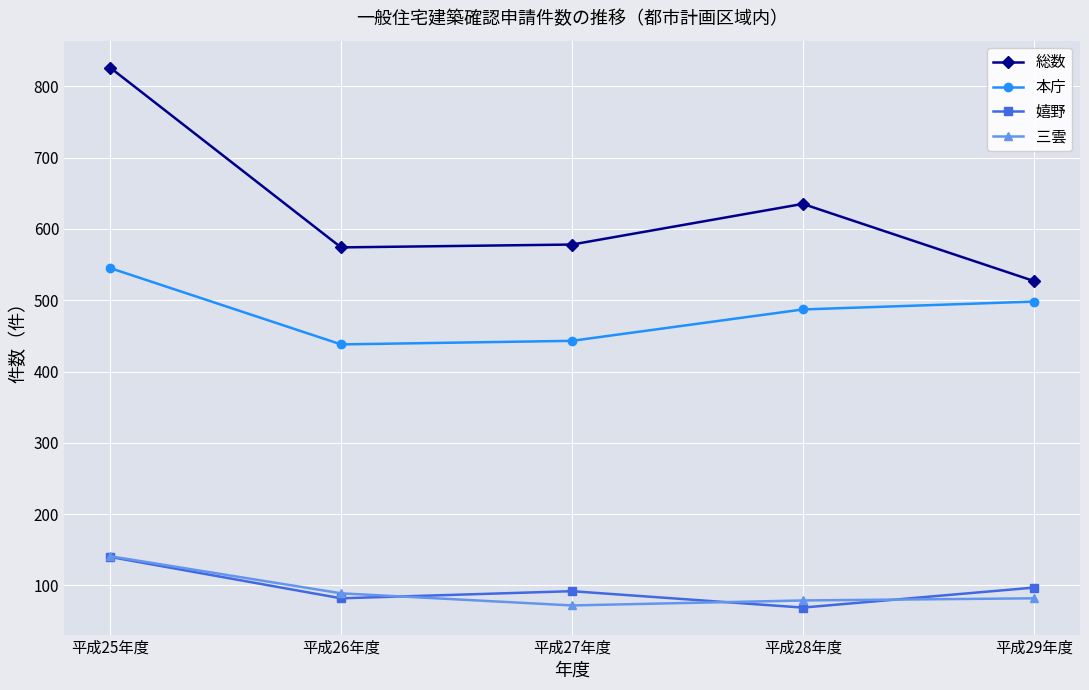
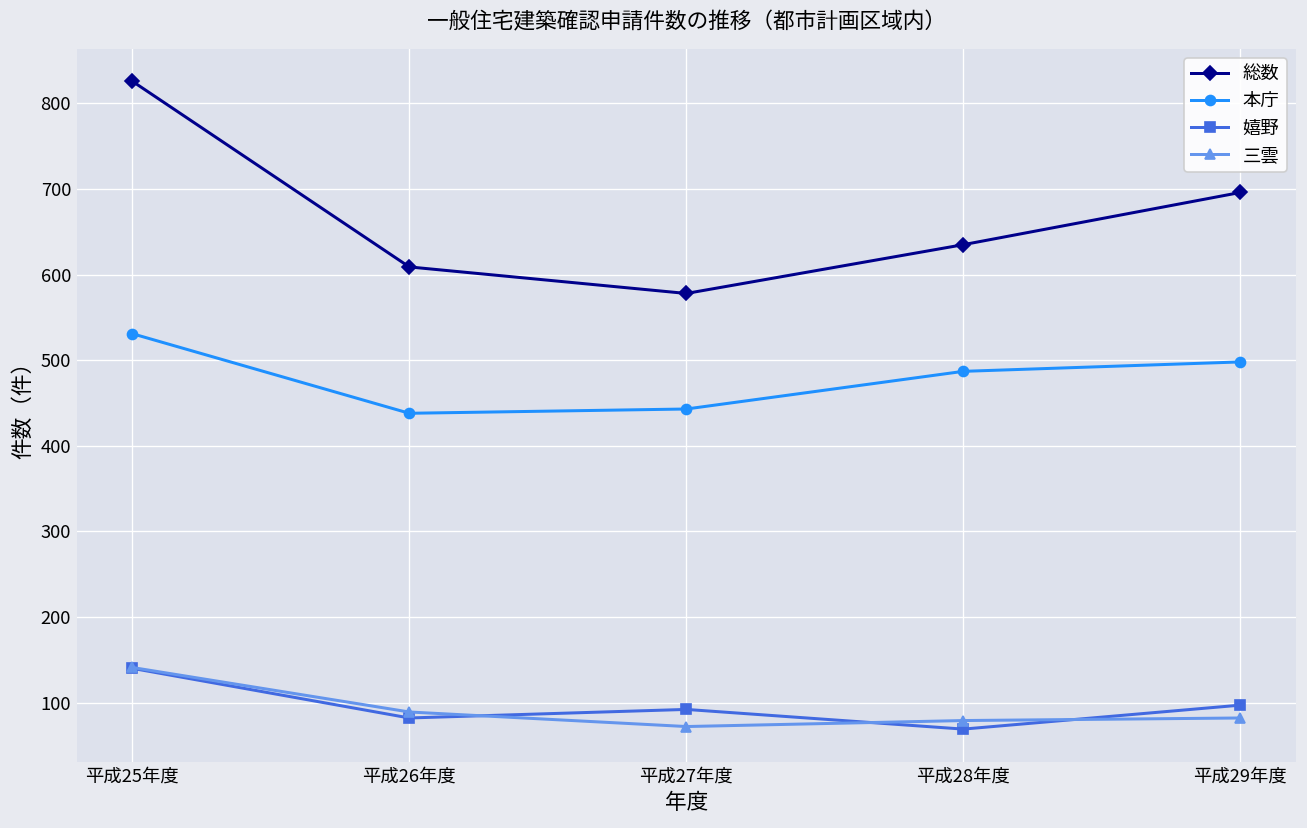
  {
    "総数": {
      "平成25年度": 830,
-     "平成26年度": 570,
+     "平成26年度": 610,
      "平成27年度": 580,
      "平成28年度": 640,
-     "平成29年度": 530
+     "平成29年度": 700
    },
    "本庁": {
-     "平成25年度": 550,
+     "平成25年度": 530,
      "平成26年度": 440,
      "平成27年度": 440,
      "平成28年度": 490,
      "平成29年度": 500
    }
  }
